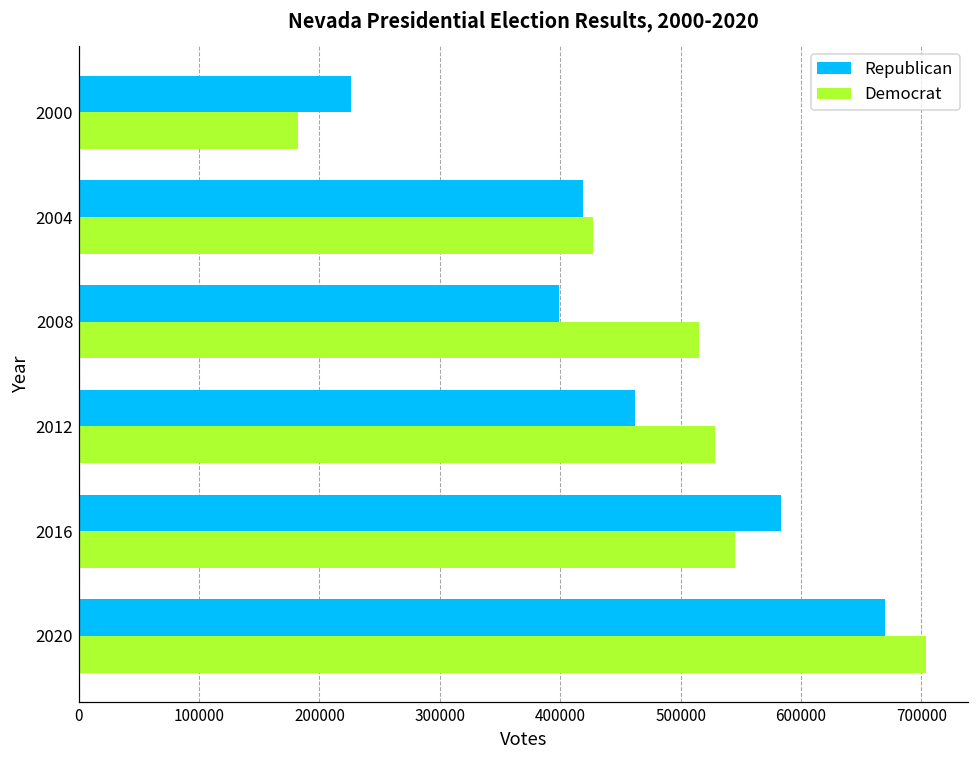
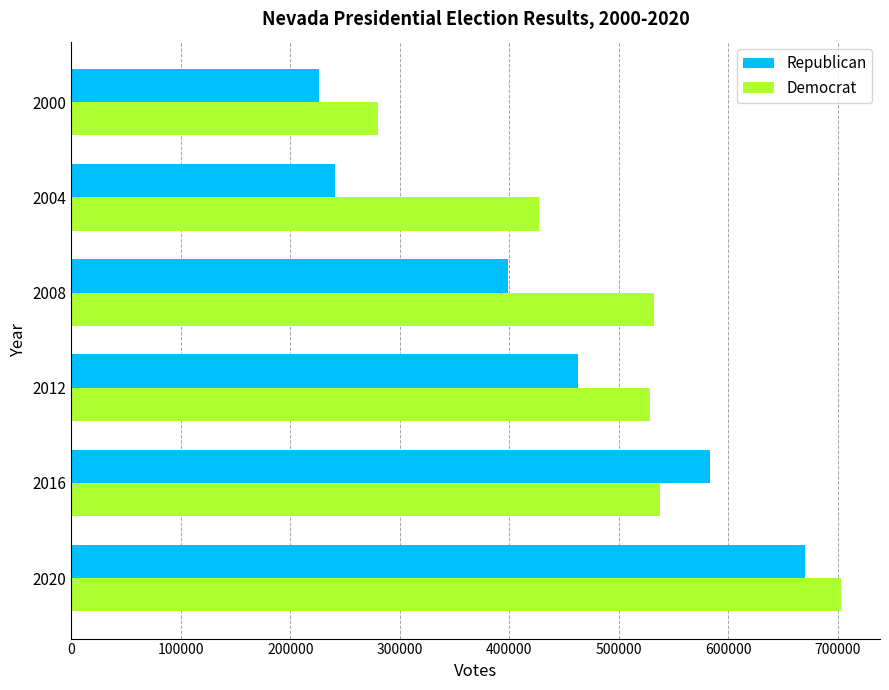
  {
    "Republican": {
      "2000": 226000,
-     "2004": 419000,
+     "2004": 241000,
      "2008": 399000,
      "2012": 462000,
      "2016": 583000,
      "2020": 670000
    },
    "Democrat": {
-     "2000": 182000,
+     "2000": 280000,
      "2004": 427000,
-     "2008": 515000,
+     "2008": 532000,
      "2012": 529000,
-     "2016": 545000,
+     "2016": 538000,
      "2020": 703000
    }
  }
